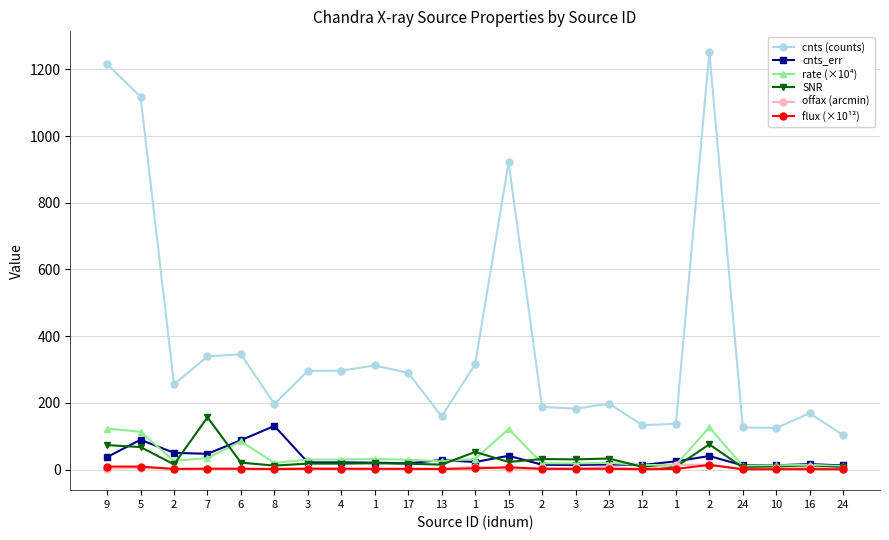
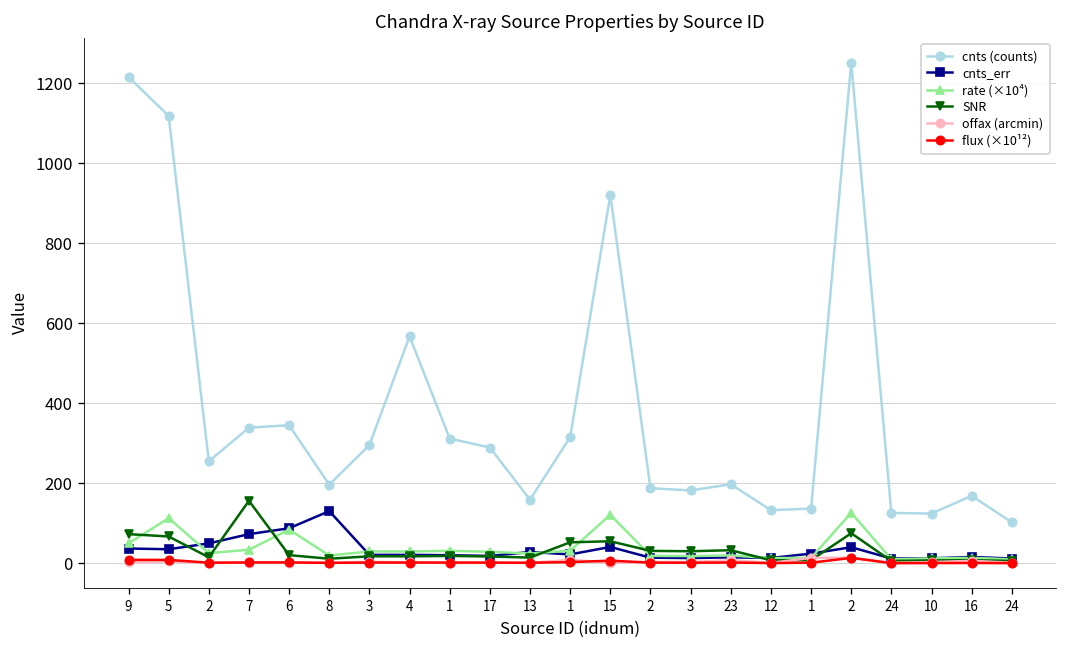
  {
    "cnts (counts)": {
      "9": 1220,
      "5": 1120,
      "7": 340,
      "6": 350,
      "8": 200,
-     "4": 300,
+     "4": 570,
      "17": 290,
      "13": 160,
      "15": 920,
      "23": 200,
      "12": 130,
      "10": 120,
      "16": 170
    },
    "cnts_err": {
      "9": 40,
-     "5": 90,
-     "7": 50,
+     "5": 40,
+     "7": 70,
      "8": 130,
      "15": 40
    },
    "rate (×10⁴)": {
-     "9": 120,
+     "9": 50,
      "5": 110,
      "7": 30,
      "8": 20,
      "4": 30,
      "17": 30,
      "15": 120
    },
    "SNR": {
      "9": 70,
      "5": 70,
      "7": 160,
      "6": 20,
      "8": 10,
      "13": 10,
-     "15": 20,
+     "15": 60,
      "23": 30
    }
  }
